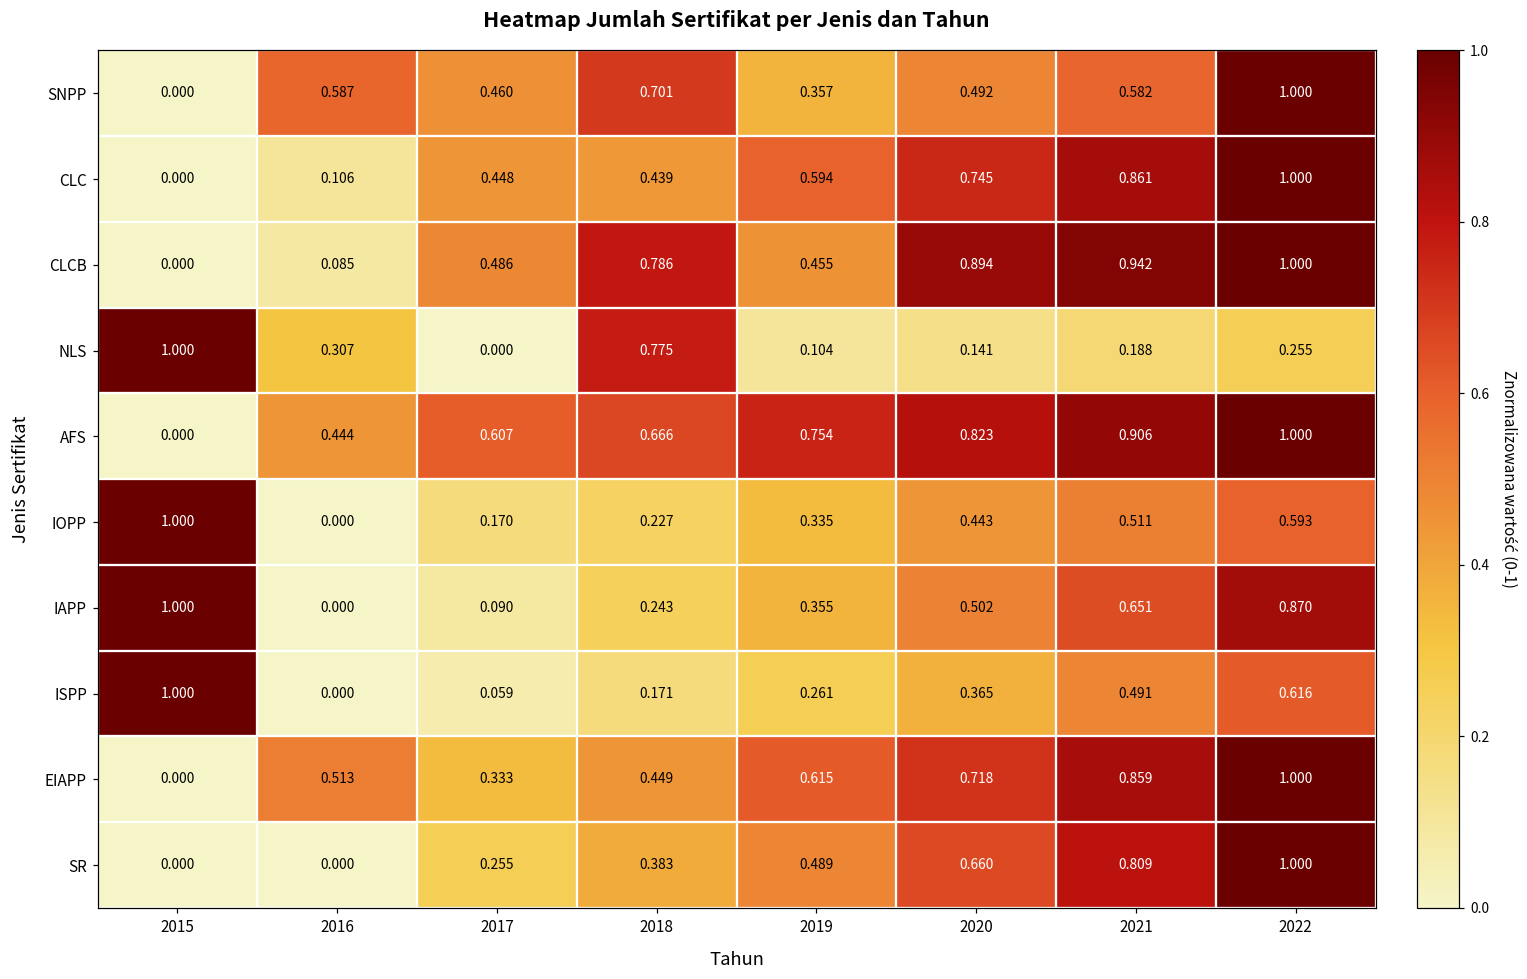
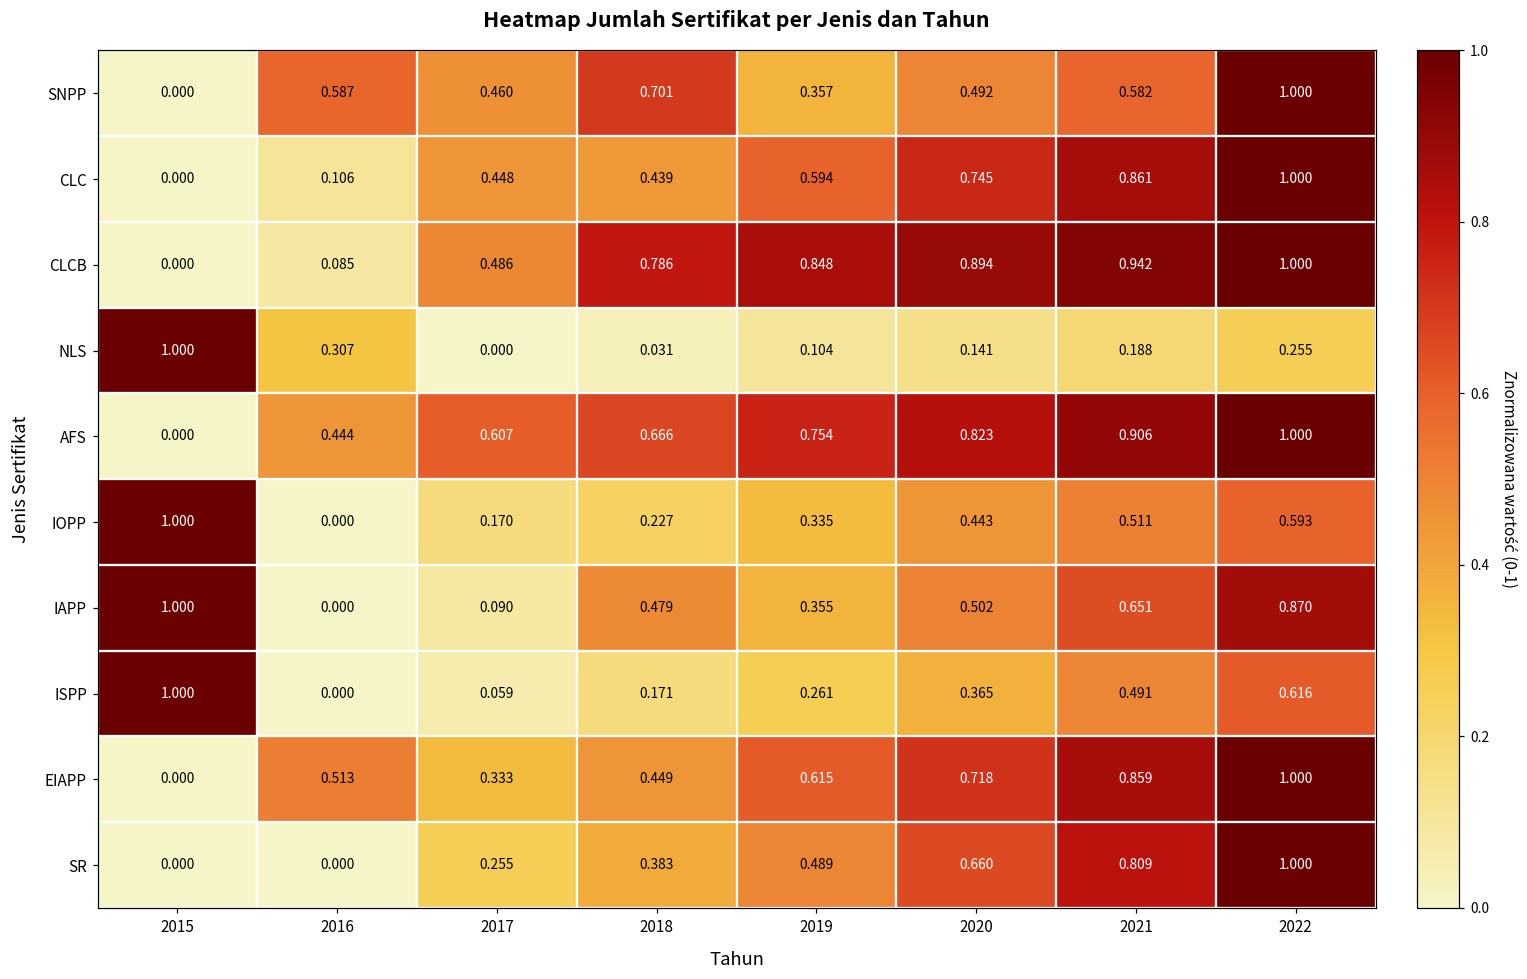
  {
    "SNPP": {
      "2015": 0.000,
      "2016": 0.587,
      "2017": 0.460,
      "2018": 0.701,
      "2019": 0.357,
      "2020": 0.492,
      "2021": 0.582,
      "2022": 1.000
    },
    "CLC": {
      "2015": 0.000,
      "2016": 0.106,
      "2017": 0.448,
      "2018": 0.439,
      "2019": 0.594,
      "2020": 0.745,
      "2021": 0.861,
      "2022": 1.000
    },
    "CLCB": {
      "2015": 0.000,
      "2016": 0.085,
      "2017": 0.486,
      "2018": 0.786,
-     "2019": 0.455,
+     "2019": 0.848,
      "2020": 0.894,
      "2021": 0.942,
      "2022": 1.000
    },
    "NLS": {
      "2015": 1.000,
      "2016": 0.307,
      "2017": 0.000,
-     "2018": 0.775,
+     "2018": 0.031,
      "2019": 0.104,
      "2020": 0.141,
      "2021": 0.188,
      "2022": 0.255
    },
    "AFS": {
      "2015": 0.000,
      "2016": 0.444,
      "2017": 0.607,
      "2018": 0.666,
      "2019": 0.754,
      "2020": 0.823,
      "2021": 0.906,
      "2022": 1.000
    },
    "IOPP": {
      "2015": 1.000,
      "2016": 0.000,
      "2017": 0.170,
      "2018": 0.227,
      "2019": 0.335,
      "2020": 0.443,
      "2021": 0.511,
      "2022": 0.593
    },
    "IAPP": {
      "2015": 1.000,
      "2016": 0.000,
      "2017": 0.090,
-     "2018": 0.243,
+     "2018": 0.479,
      "2019": 0.355,
      "2020": 0.502,
      "2021": 0.651,
      "2022": 0.870
    },
    "ISPP": {
      "2015": 1.000,
      "2016": 0.000,
      "2017": 0.059,
      "2018": 0.171,
      "2019": 0.261,
      "2020": 0.365,
      "2021": 0.491,
      "2022": 0.616
    },
    "EIAPP": {
      "2015": 0.000,
      "2016": 0.513,
      "2017": 0.333,
      "2018": 0.449,
      "2019": 0.615,
      "2020": 0.718,
      "2021": 0.859,
      "2022": 1.000
    },
    "SR": {
      "2015": 0.000,
      "2016": 0.000,
      "2017": 0.255,
      "2018": 0.383,
      "2019": 0.489,
      "2020": 0.660,
      "2021": 0.809,
      "2022": 1.000
    }
  }
